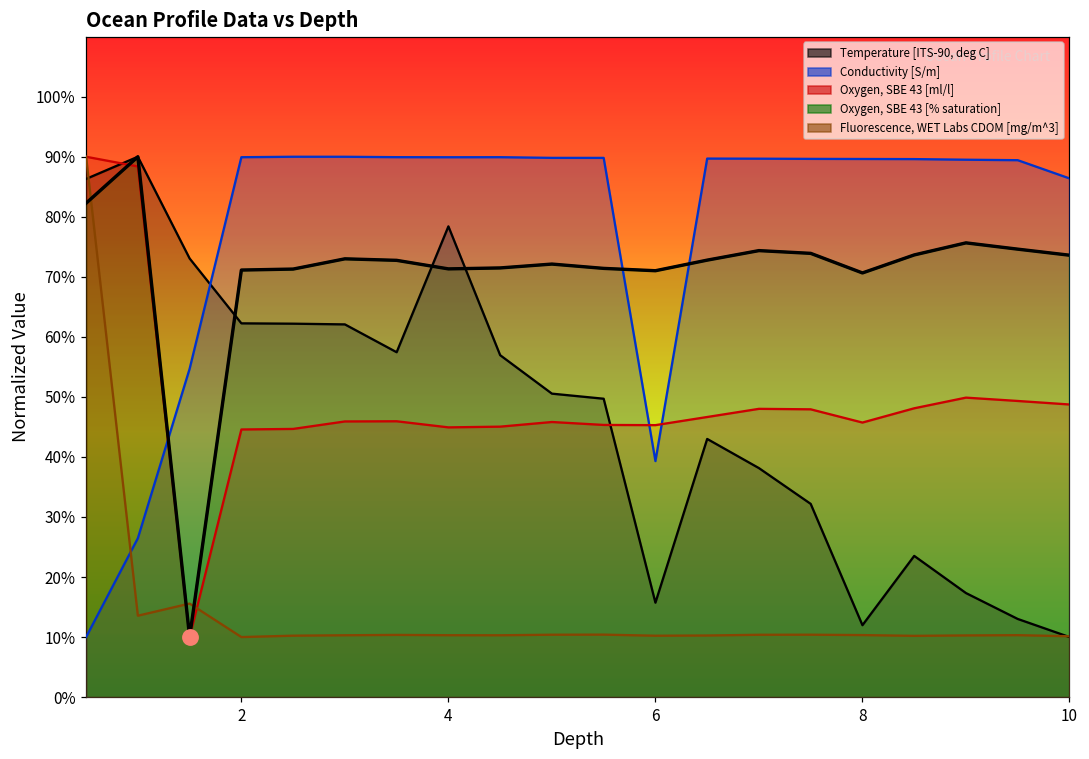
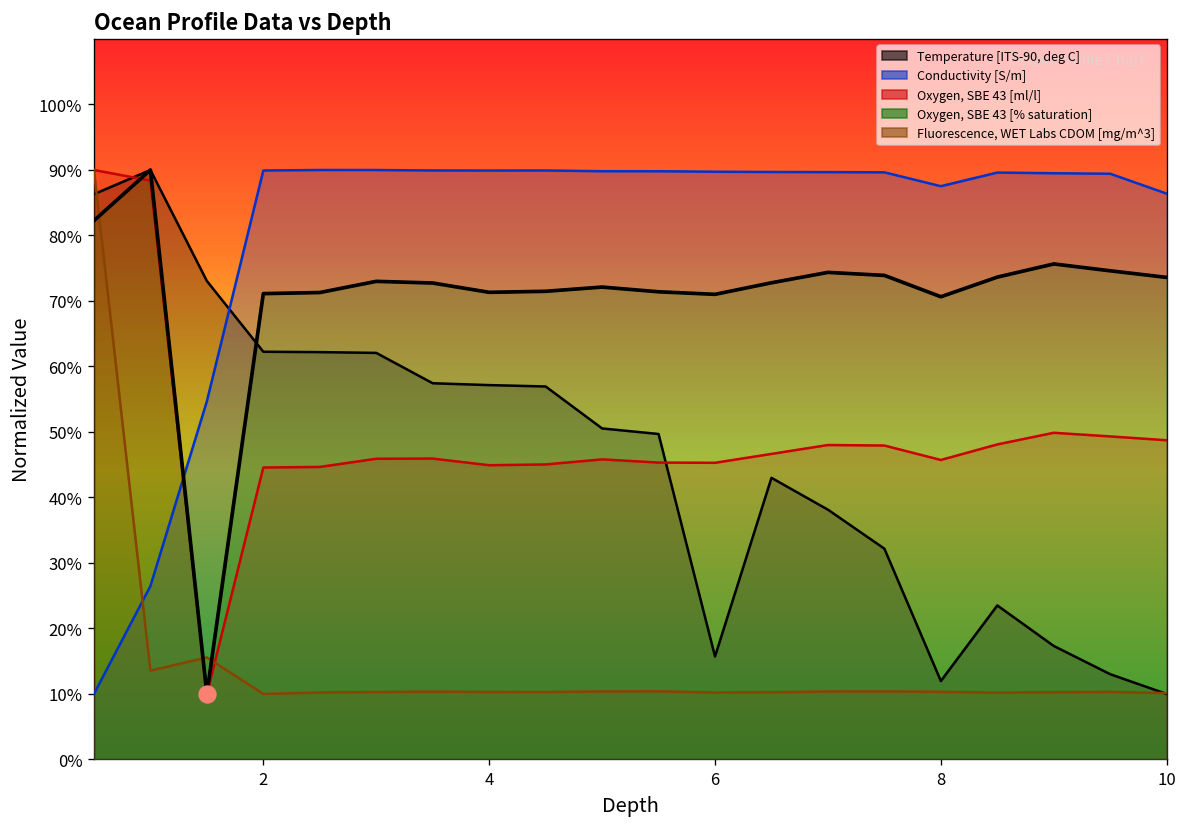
  {
    "Temperature [ITS-90, deg C]": {
      "2": "62%",
-     "4": "78%",
+     "4": "57%",
      "6": "16%",
      "8": "12%"
    },
    "Conductivity [S/m]": {
      "2": "90%",
      "4": "90%",
-     "6": "39%",
-     "8": "90%",
+     "6": "90%",
+     "8": "88%",
      "10": "86%"
    }
  }
